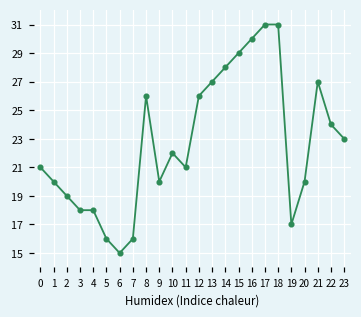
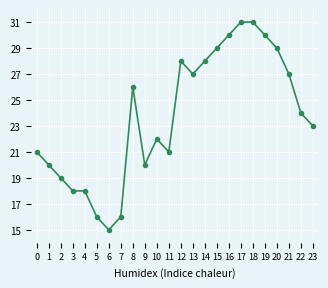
  {
    "0": 21,
    "1": 20,
    "2": 19,
    "3": 18,
    "4": 18,
    "5": 16,
    "6": 15,
    "7": 16,
    "8": 26,
    "9": 20,
    "10": 22,
    "11": 21,
-   "12": 26,
+   "12": 28,
    "13": 27,
    "14": 28,
    "15": 29,
    "16": 30,
    "17": 31,
    "18": 31,
-   "19": 17,
-   "20": 20,
+   "19": 30,
+   "20": 29,
    "21": 27,
    "22": 24,
    "23": 23
  }
